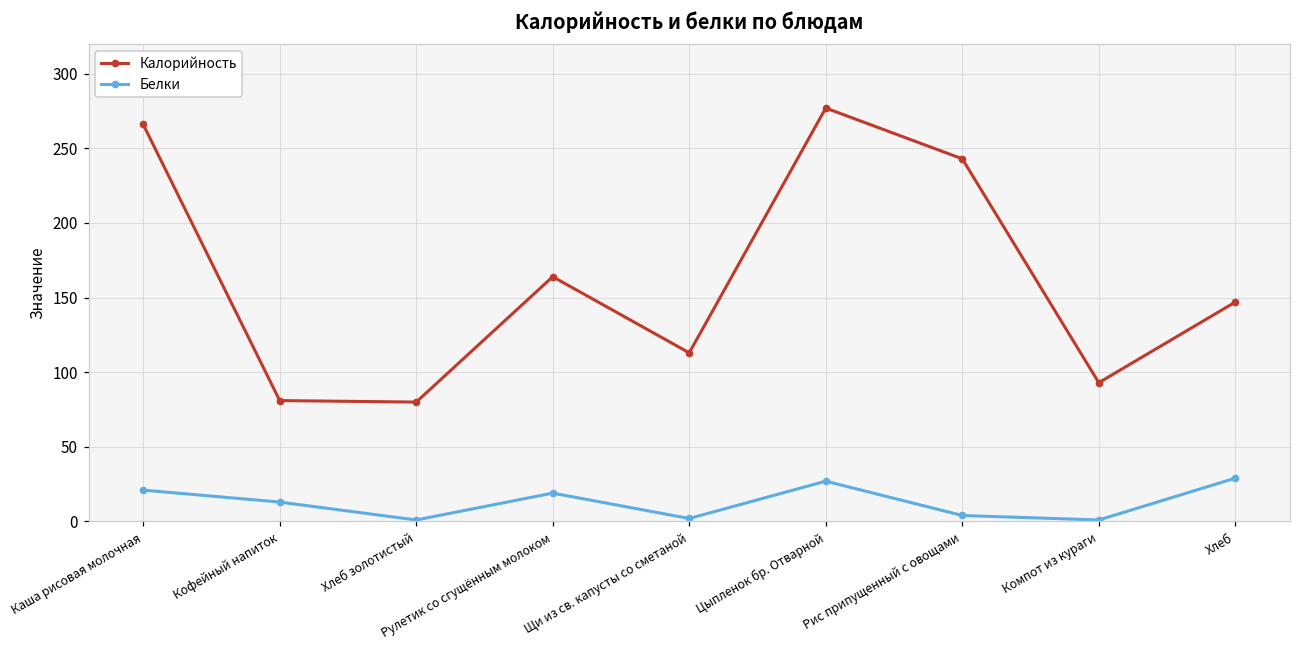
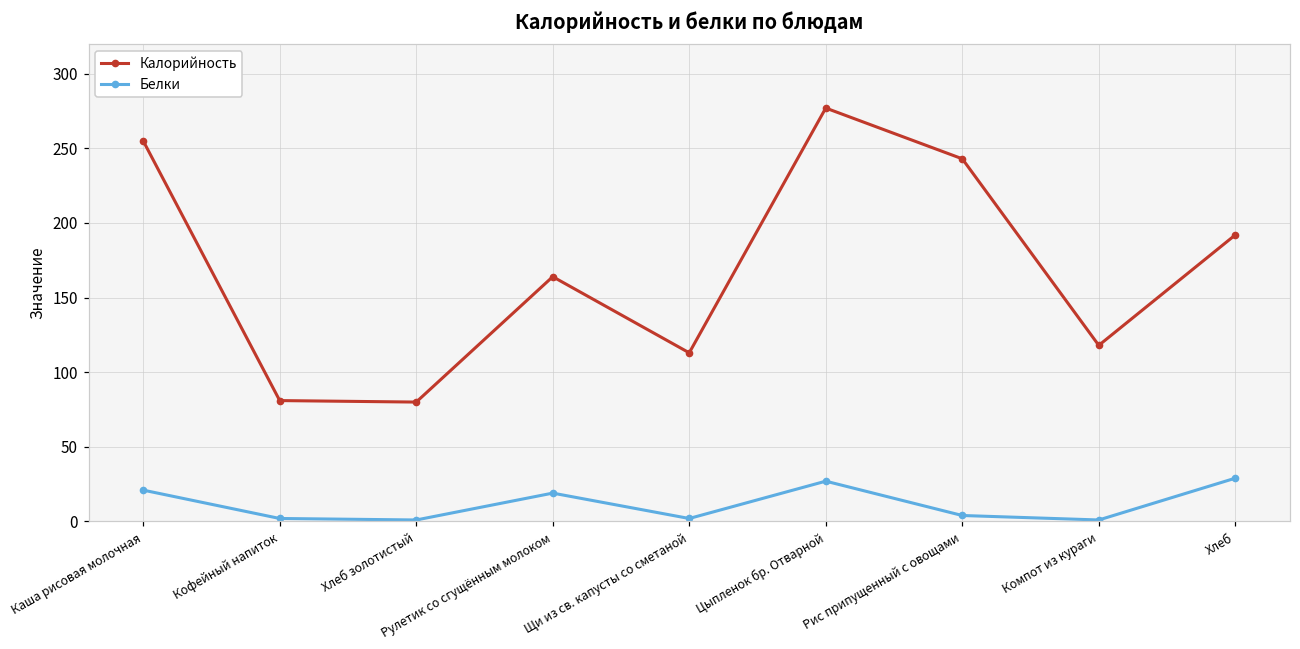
  {
    "Калорийность": {
-     "Каша рисовая молочная": 266,
+     "Каша рисовая молочная": 255,
      "Кофейный напиток": 81,
      "Хлеб золотистый": 80,
      "Рулетик со сгущённым молоком": 164,
      "Щи из св. капусты со сметаной": 113,
      "Цыпленок бр. Отварной": 277,
      "Рис припущенный с овощами": 243,
-     "Компот из кураги": 93,
-     "Хлеб": 147
+     "Компот из кураги": 118,
+     "Хлеб": 192
    },
    "Белки": {
      "Каша рисовая молочная": 21,
-     "Кофейный напиток": 13,
+     "Кофейный напиток": 2,
      "Хлеб золотистый": 1,
      "Рулетик со сгущённым молоком": 19,
      "Щи из св. капусты со сметаной": 2,
      "Цыпленок бр. Отварной": 27,
      "Рис припущенный с овощами": 4,
      "Компот из кураги": 1,
      "Хлеб": 29
    }
  }
